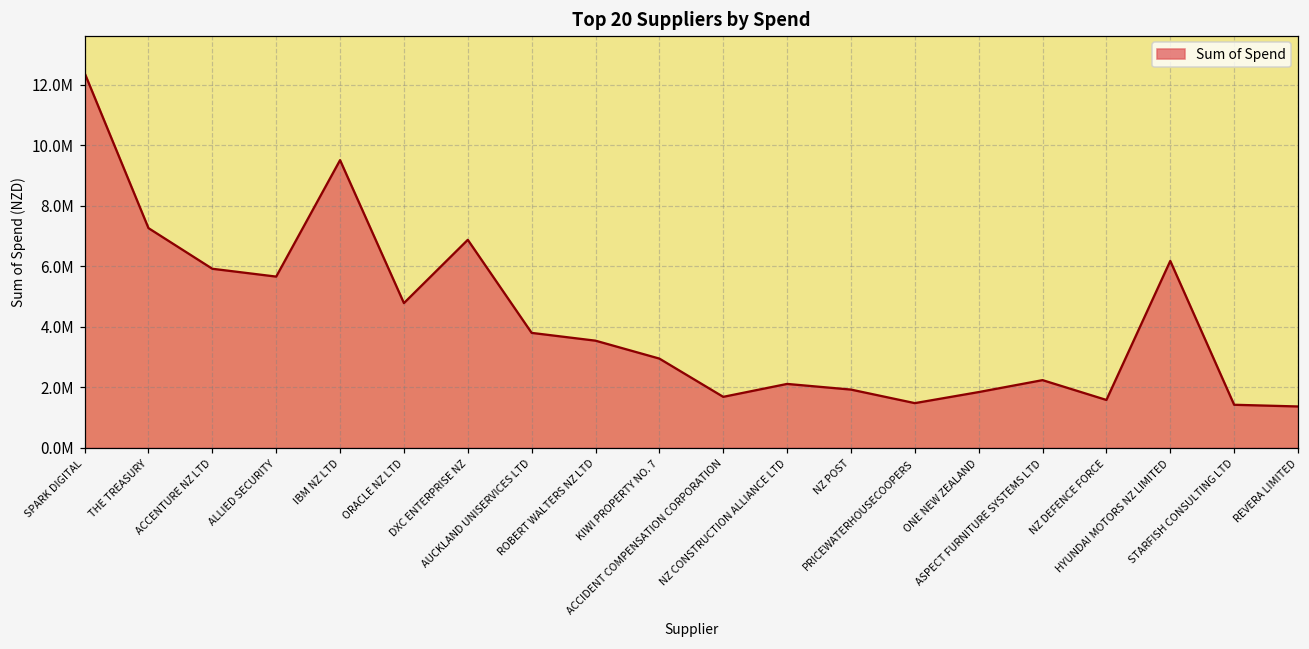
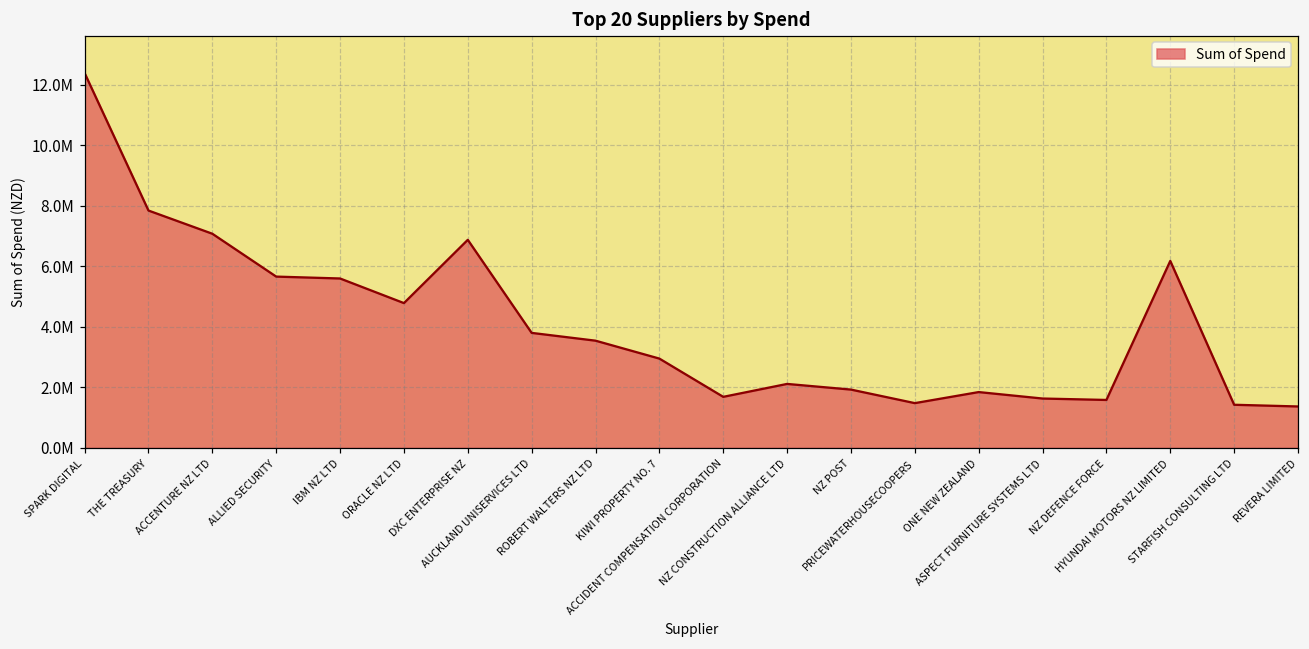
  {
    "SPARK DIGITAL": 12400000,
-   "THE TREASURY": 7300000,
-   "ACCENTURE NZ LTD": 5900000,
+   "THE TREASURY": 7800000,
+   "ACCENTURE NZ LTD": 7100000,
    "ALLIED SECURITY": 5700000,
-   "IBM NZ LTD": 9500000,
+   "IBM NZ LTD": 5600000,
    "ORACLE NZ LTD": 4800000,
    "DXC ENTERPRISE NZ": 6900000,
    "AUCKLAND UNISERVICES LTD": 3800000,
    "ROBERT WALTERS NZ LTD": 3500000,
    "KIWI PROPERTY NO. 7": 2900000,
    "ACCIDENT COMPENSATION CORPORATION": 1700000,
    "NZ CONSTRUCTION ALLIANCE LTD": 2100000,
    "NZ POST": 1900000,
    "PRICEWATERHOUSECOOPERS": 1500000,
    "ONE NEW ZEALAND": 1800000,
-   "ASPECT FURNITURE SYSTEMS LTD": 2200000,
+   "ASPECT FURNITURE SYSTEMS LTD": 1600000,
    "NZ DEFENCE FORCE": 1600000,
    "HYUNDAI MOTORS NZ LIMITED": 6200000,
    "STARFISH CONSULTING LTD": 1400000,
    "REVERA LIMITED": 1400000
  }
